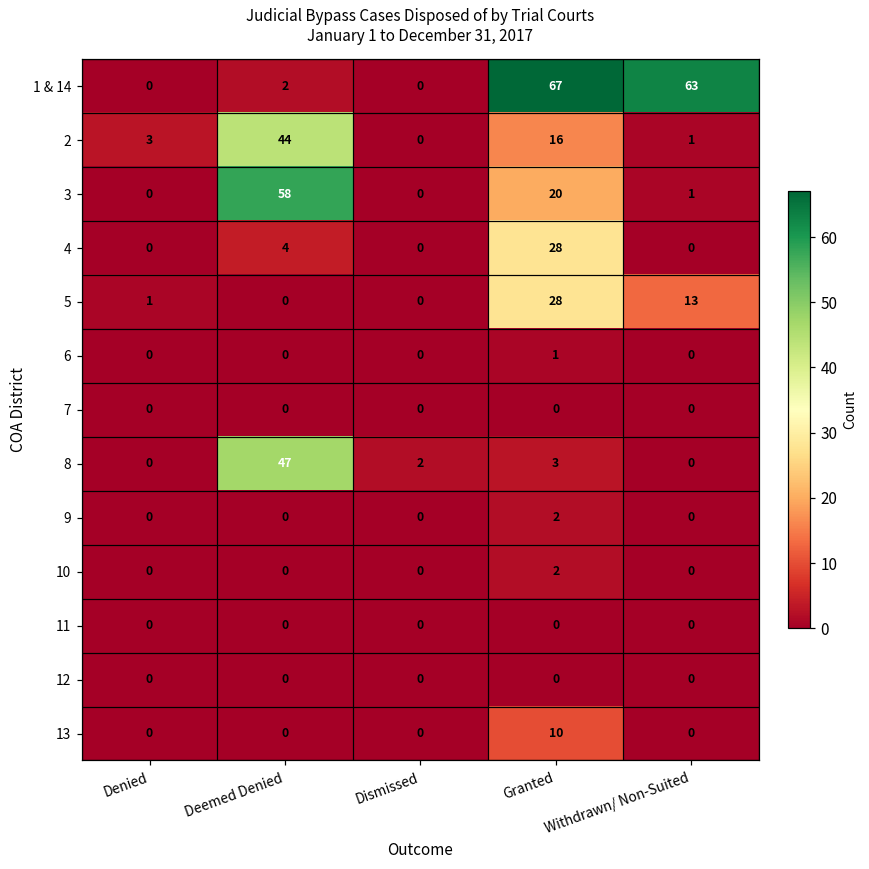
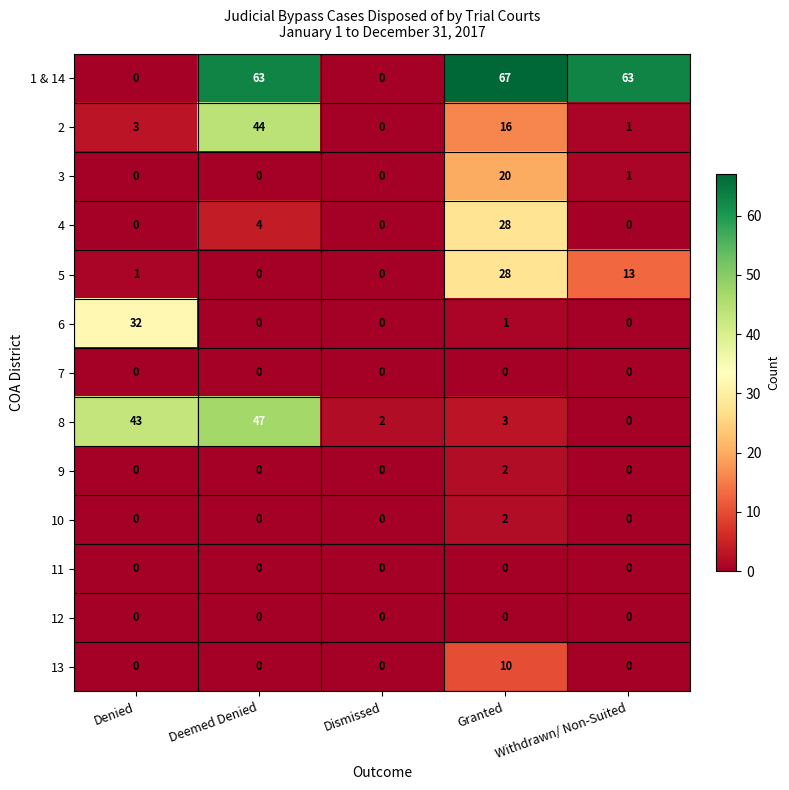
  {
    "1 & 14": {
      "Denied": 0,
-     "Deemed Denied": 2,
+     "Deemed Denied": 63,
      "Dismissed": 0,
      "Granted": 67,
      "Withdrawn/ Non-Suited": 63
    },
    "2": {
      "Denied": 3,
      "Deemed Denied": 44,
      "Dismissed": 0,
      "Granted": 16,
      "Withdrawn/ Non-Suited": 1
    },
    "3": {
      "Denied": 0,
-     "Deemed Denied": 58,
+     "Deemed Denied": 0,
      "Dismissed": 0,
      "Granted": 20,
      "Withdrawn/ Non-Suited": 1
    },
    "4": {
      "Denied": 0,
      "Deemed Denied": 4,
      "Dismissed": 0,
      "Granted": 28,
      "Withdrawn/ Non-Suited": 0
    },
    "5": {
      "Denied": 1,
      "Deemed Denied": 0,
      "Dismissed": 0,
      "Granted": 28,
      "Withdrawn/ Non-Suited": 13
    },
    "6": {
-     "Denied": 0,
+     "Denied": 32,
      "Deemed Denied": 0,
      "Dismissed": 0,
      "Granted": 1,
      "Withdrawn/ Non-Suited": 0
    },
    "7": {
      "Denied": 0,
      "Deemed Denied": 0,
      "Dismissed": 0,
      "Granted": 0,
      "Withdrawn/ Non-Suited": 0
    },
    "8": {
-     "Denied": 0,
+     "Denied": 43,
      "Deemed Denied": 47,
      "Dismissed": 2,
      "Granted": 3,
      "Withdrawn/ Non-Suited": 0
    },
    "9": {
      "Denied": 0,
      "Deemed Denied": 0,
      "Dismissed": 0,
      "Granted": 2,
      "Withdrawn/ Non-Suited": 0
    },
    "10": {
      "Denied": 0,
      "Deemed Denied": 0,
      "Dismissed": 0,
      "Granted": 2,
      "Withdrawn/ Non-Suited": 0
    },
    "11": {
      "Denied": 0,
      "Deemed Denied": 0,
      "Dismissed": 0,
      "Granted": 0,
      "Withdrawn/ Non-Suited": 0
    },
    "12": {
      "Denied": 0,
      "Deemed Denied": 0,
      "Dismissed": 0,
      "Granted": 0,
      "Withdrawn/ Non-Suited": 0
    },
    "13": {
      "Denied": 0,
      "Deemed Denied": 0,
      "Dismissed": 0,
      "Granted": 10,
      "Withdrawn/ Non-Suited": 0
    }
  }
